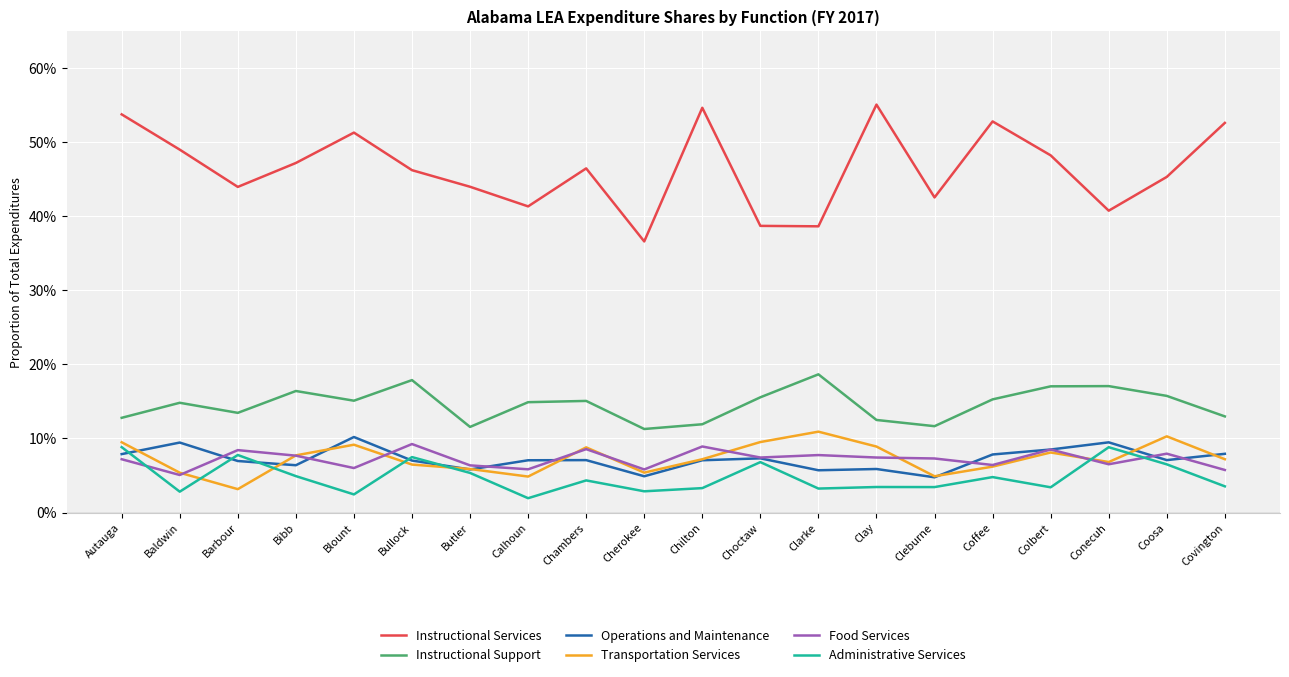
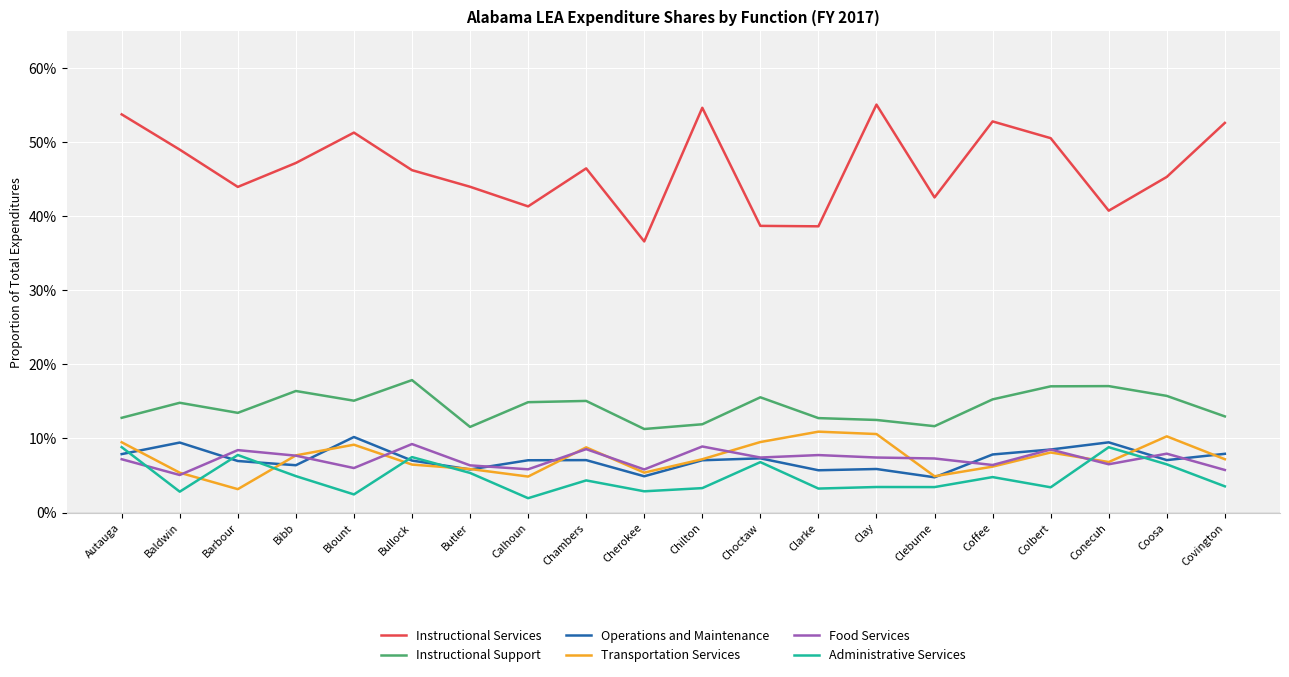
  {
    "Instructional Services": {
      "Autauga": "54%",
      "Baldwin": "49%",
      "Barbour": "44%",
      "Bibb": "47%",
      "Blount": "51%",
      "Bullock": "46%",
      "Butler": "44%",
      "Calhoun": "41%",
      "Chambers": "46%",
      "Cherokee": "37%",
      "Chilton": "55%",
      "Choctaw": "39%",
      "Clarke": "39%",
      "Clay": "55%",
      "Cleburne": "43%",
      "Coffee": "53%",
-     "Colbert": "48%",
+     "Colbert": "51%",
      "Conecuh": "41%",
      "Coosa": "45%",
      "Covington": "53%"
    },
    "Instructional Support": {
      "Autauga": "13%",
      "Baldwin": "15%",
      "Barbour": "13%",
      "Bibb": "16%",
      "Blount": "15%",
      "Bullock": "18%",
      "Butler": "12%",
      "Calhoun": "15%",
      "Chambers": "15%",
      "Cherokee": "11%",
      "Chilton": "12%",
      "Choctaw": "16%",
-     "Clarke": "19%",
+     "Clarke": "13%",
      "Clay": "13%",
      "Cleburne": "12%",
      "Coffee": "15%",
      "Colbert": "17%",
      "Conecuh": "17%",
      "Coosa": "16%",
      "Covington": "13%"
    },
    "Operations and Maintenance": {
      "Autauga": "8%",
      "Baldwin": "9%",
      "Barbour": "7%",
      "Bibb": "6%",
      "Blount": "10%",
      "Bullock": "7%",
      "Calhoun": "7%",
      "Chambers": "7%",
      "Cherokee": "5%",
      "Clarke": "6%",
      "Clay": "6%",
      "Coffee": "8%",
      "Conecuh": "9%",
      "Coosa": "7%",
      "Covington": "8%"
    },
    "Transportation Services": {
      "Autauga": "9%",
      "Barbour": "3%",
      "Blount": "9%",
      "Bullock": "6%",
      "Calhoun": "5%",
      "Cherokee": "5%",
      "Choctaw": "10%",
      "Clarke": "11%",
-     "Clay": "9%",
+     "Clay": "11%",
      "Colbert": "8%",
      "Coosa": "10%",
      "Covington": "7%"
    },
    "Food Services": {
      "Autauga": "7%",
      "Barbour": "8%",
      "Blount": "6%",
      "Bullock": "9%",
      "Butler": "6%",
      "Calhoun": "6%",
      "Cherokee": "6%",
      "Chilton": "9%",
      "Clarke": "8%",
      "Clay": "7%",
      "Cleburne": "7%",
      "Coosa": "8%",
      "Covington": "6%"
    },
    "Administrative Services": {
      "Autauga": "9%",
      "Baldwin": "3%",
      "Barbour": "8%",
      "Bibb": "5%",
      "Blount": "2%",
      "Bullock": "7%",
      "Butler": "5%",
      "Calhoun": "2%",
      "Chambers": "4%",
      "Cherokee": "3%",
      "Chilton": "3%",
      "Choctaw": "7%",
      "Clarke": "3%",
      "Clay": "3%",
      "Cleburne": "3%",
      "Coffee": "5%",
      "Colbert": "3%",
      "Conecuh": "9%",
      "Coosa": "7%",
      "Covington": "4%"
    }
  }
